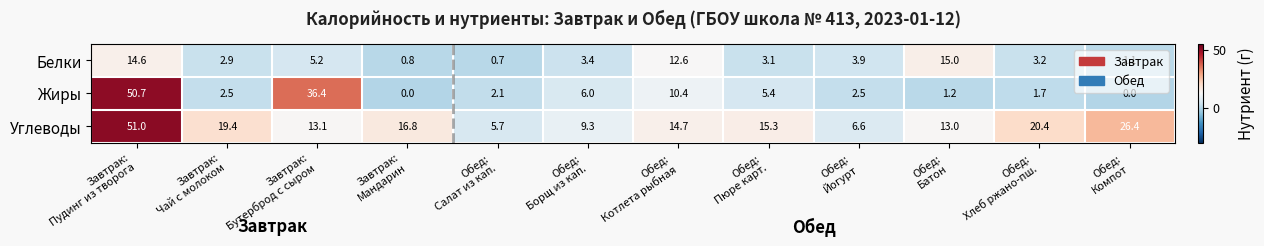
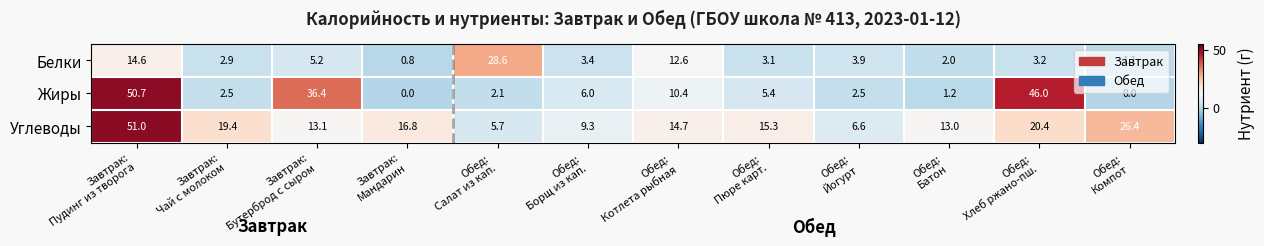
  {
    "Белки": {
      "Завтрак: Пудинг из творога": 14.6,
      "Завтрак: Чай с молоком": 2.9,
      "Завтрак: Бутерброд с сыром": 5.2,
      "Завтрак: Мандарин": 0.8,
-     "Обед: Салат из кап.": 0.7,
+     "Обед: Салат из кап.": 28.6,
      "Обед: Борщ из кап.": 3.4,
      "Обед: Котлета рыбная": 12.6,
      "Обед: Пюре карт.": 3.1,
      "Обед: Йогурт": 3.9,
-     "Обед: Батон": 15.0,
+     "Обед: Батон": 2.0,
      "Обед: Хлеб ржано-пш.": 3.2
    },
    "Жиры": {
      "Завтрак: Пудинг из творога": 50.7,
      "Завтрак: Чай с молоком": 2.5,
      "Завтрак: Бутерброд с сыром": 36.4,
      "Завтрак: Мандарин": 0.0,
      "Обед: Салат из кап.": 2.1,
      "Обед: Борщ из кап.": 6.0,
      "Обед: Котлета рыбная": 10.4,
      "Обед: Пюре карт.": 5.4,
      "Обед: Йогурт": 2.5,
      "Обед: Батон": 1.2,
-     "Обед: Хлеб ржано-пш.": 1.7
+     "Обед: Хлеб ржано-пш.": 46.0
    },
    "Углеводы": {
      "Завтрак: Пудинг из творога": 51.0,
      "Завтрак: Чай с молоком": 19.4,
      "Завтрак: Бутерброд с сыром": 13.1,
      "Завтрак: Мандарин": 16.8,
      "Обед: Салат из кап.": 5.7,
      "Обед: Борщ из кап.": 9.3,
      "Обед: Котлета рыбная": 14.7,
      "Обед: Пюре карт.": 15.3,
      "Обед: Йогурт": 6.6,
      "Обед: Батон": 13.0,
      "Обед: Хлеб ржано-пш.": 20.4,
      "Обед: Компот": 26.4
    }
  }
